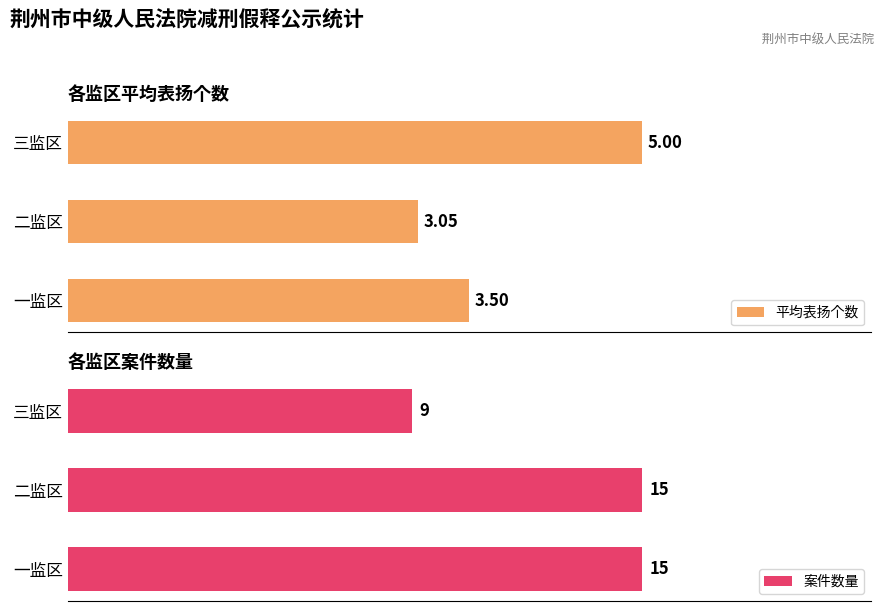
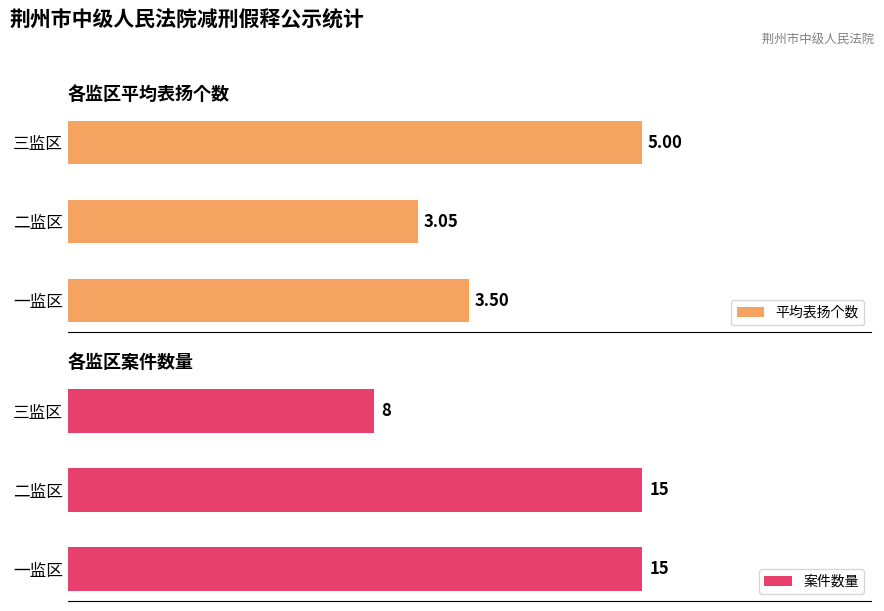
  {
    "各监区平均表扬个数": {
      "三监区": 5.00,
      "二监区": 3.05,
      "一监区": 3.50
    },
    "各监区案件数量": {
-     "三监区": 9,
+     "三监区": 8,
      "二监区": 15,
      "一监区": 15
    }
  }
